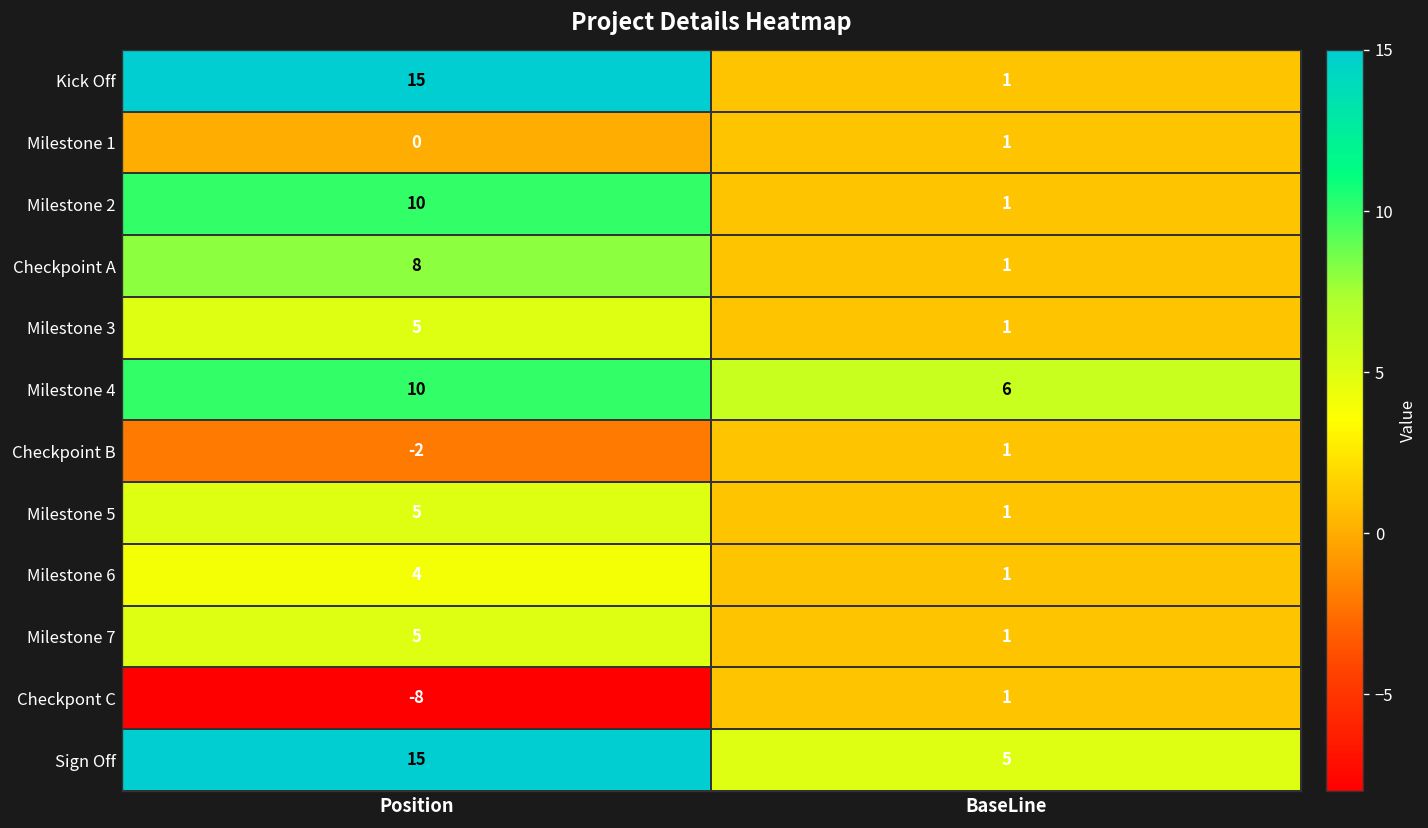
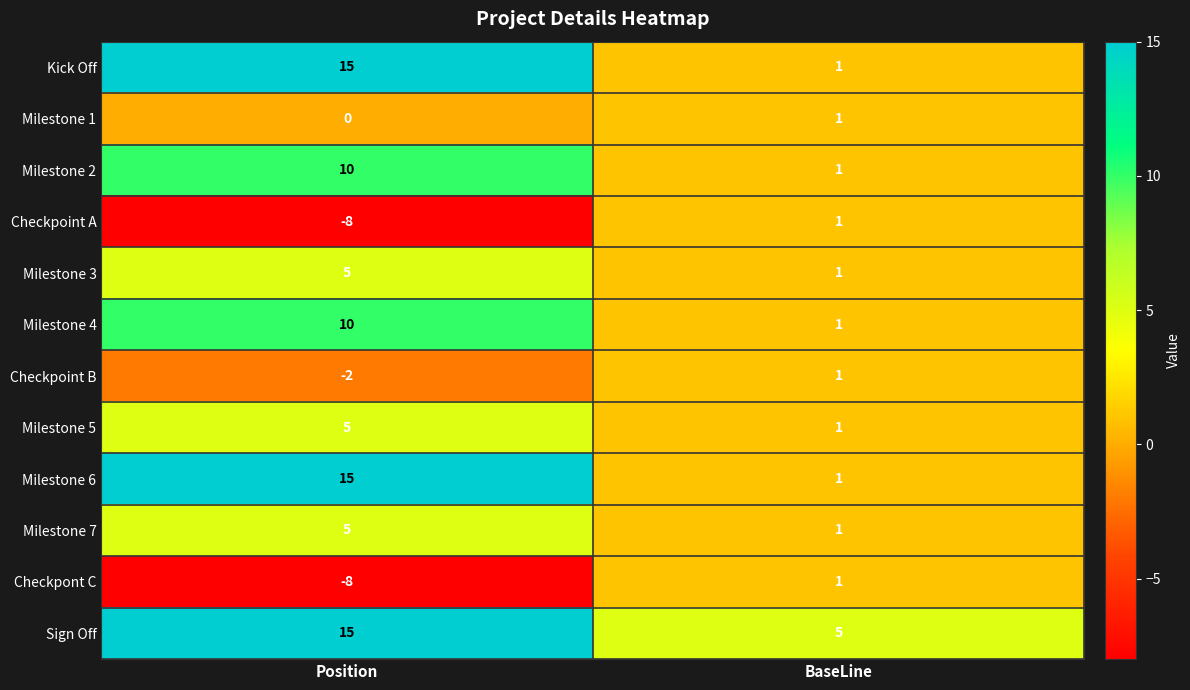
  {
    "Kick Off": {
      "Position": 15,
      "BaseLine": 1
    },
    "Milestone 1": {
      "Position": 0,
      "BaseLine": 1
    },
    "Milestone 2": {
      "Position": 10,
      "BaseLine": 1
    },
    "Checkpoint A": {
-     "Position": 8,
+     "Position": -8,
      "BaseLine": 1
    },
    "Milestone 3": {
      "Position": 5,
      "BaseLine": 1
    },
    "Milestone 4": {
      "Position": 10,
-     "BaseLine": 6
+     "BaseLine": 1
    },
    "Checkpoint B": {
      "Position": -2,
      "BaseLine": 1
    },
    "Milestone 5": {
      "Position": 5,
      "BaseLine": 1
    },
    "Milestone 6": {
-     "Position": 4,
+     "Position": 15,
      "BaseLine": 1
    },
    "Milestone 7": {
      "Position": 5,
      "BaseLine": 1
    },
    "Checkpont C": {
      "Position": -8,
      "BaseLine": 1
    },
    "Sign Off": {
      "Position": 15,
      "BaseLine": 5
    }
  }
